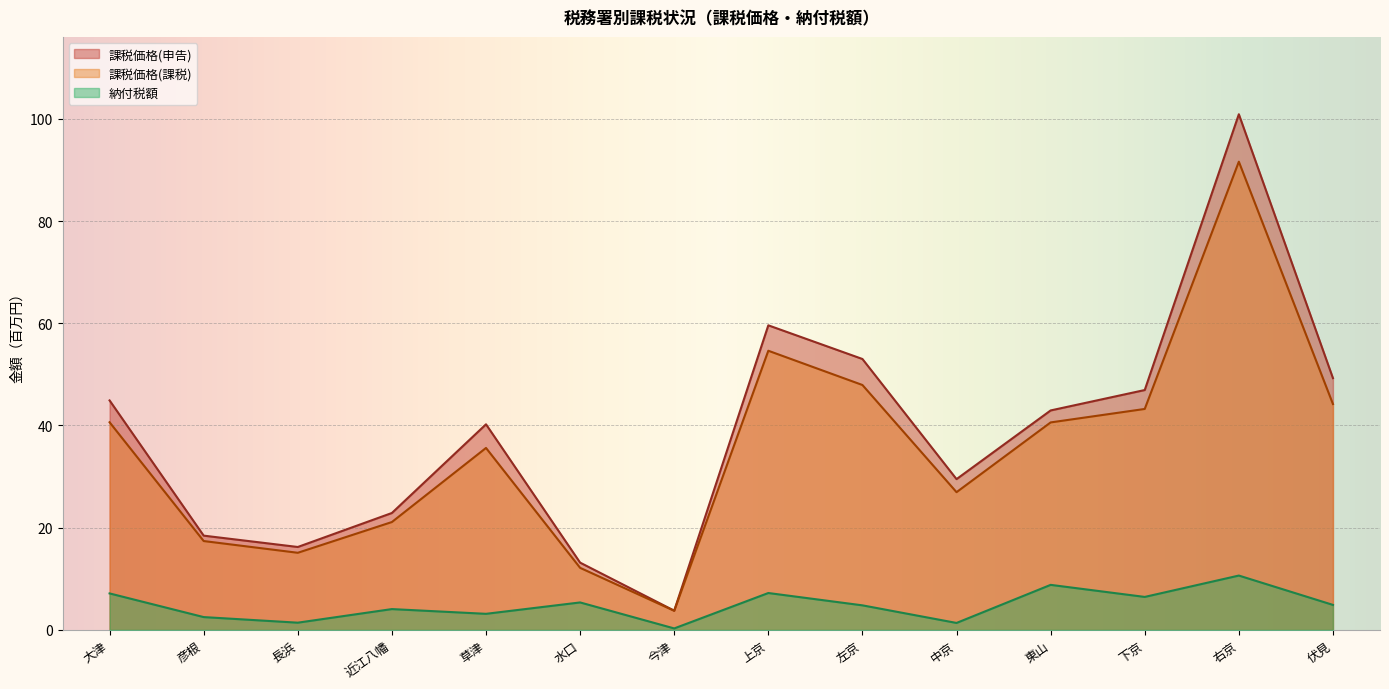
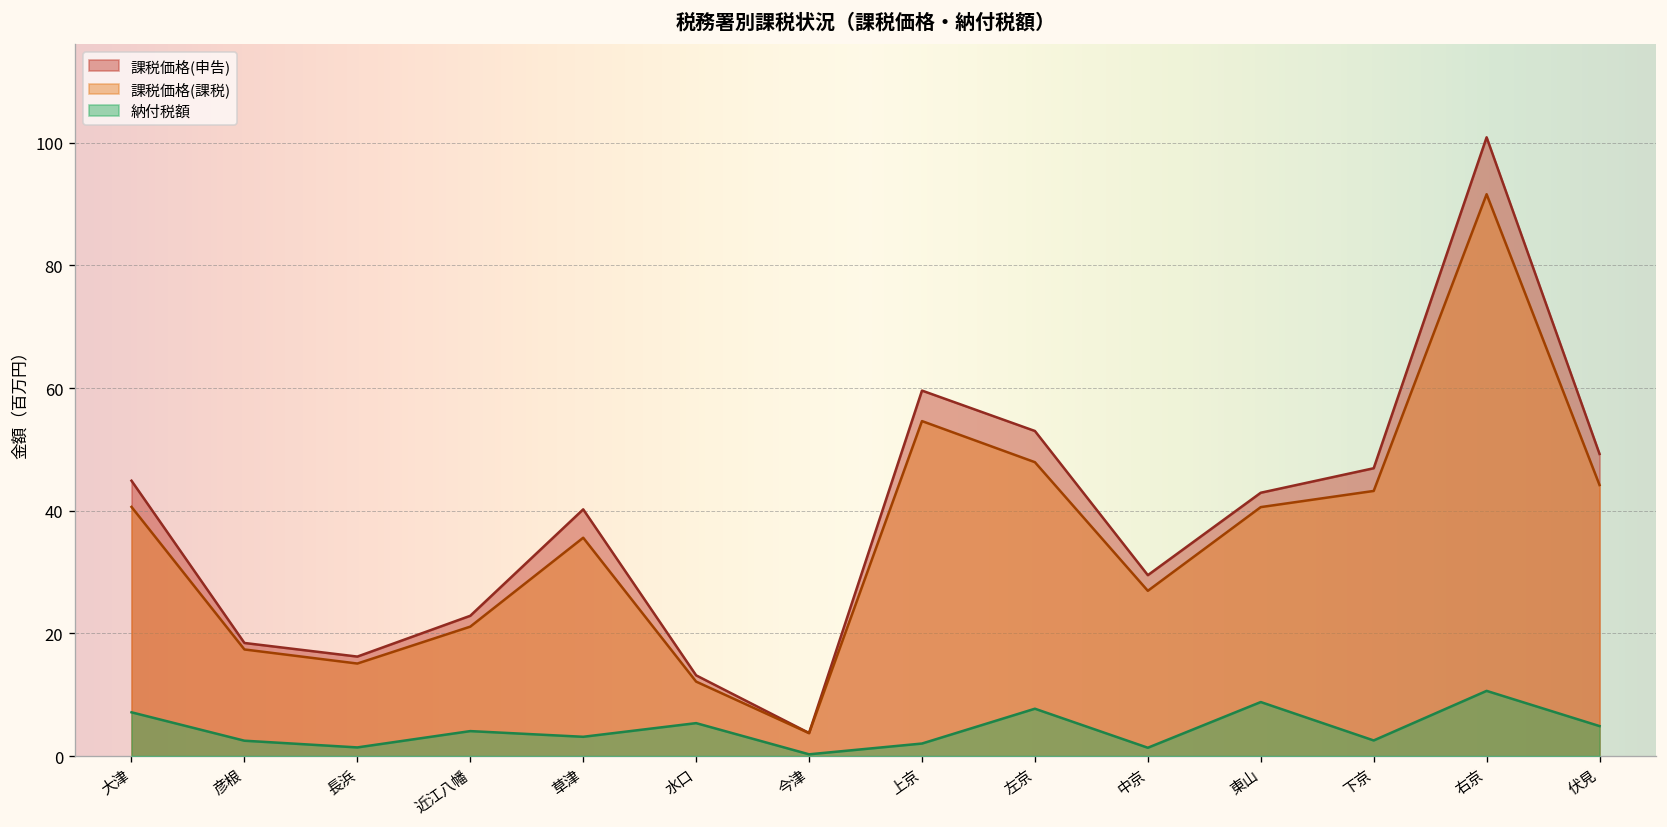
  {
    "納付税額": {
      "大津": 7,
      "彦根": 3,
      "長浜": 1,
      "近江八幡": 4,
      "草津": 3,
      "水口": 5,
      "今津": 0,
-     "上京": 7,
-     "左京": 5,
+     "上京": 2,
+     "左京": 8,
      "中京": 1,
      "東山": 9,
-     "下京": 6,
+     "下京": 3,
      "右京": 11,
      "伏見": 5
    }
  }
